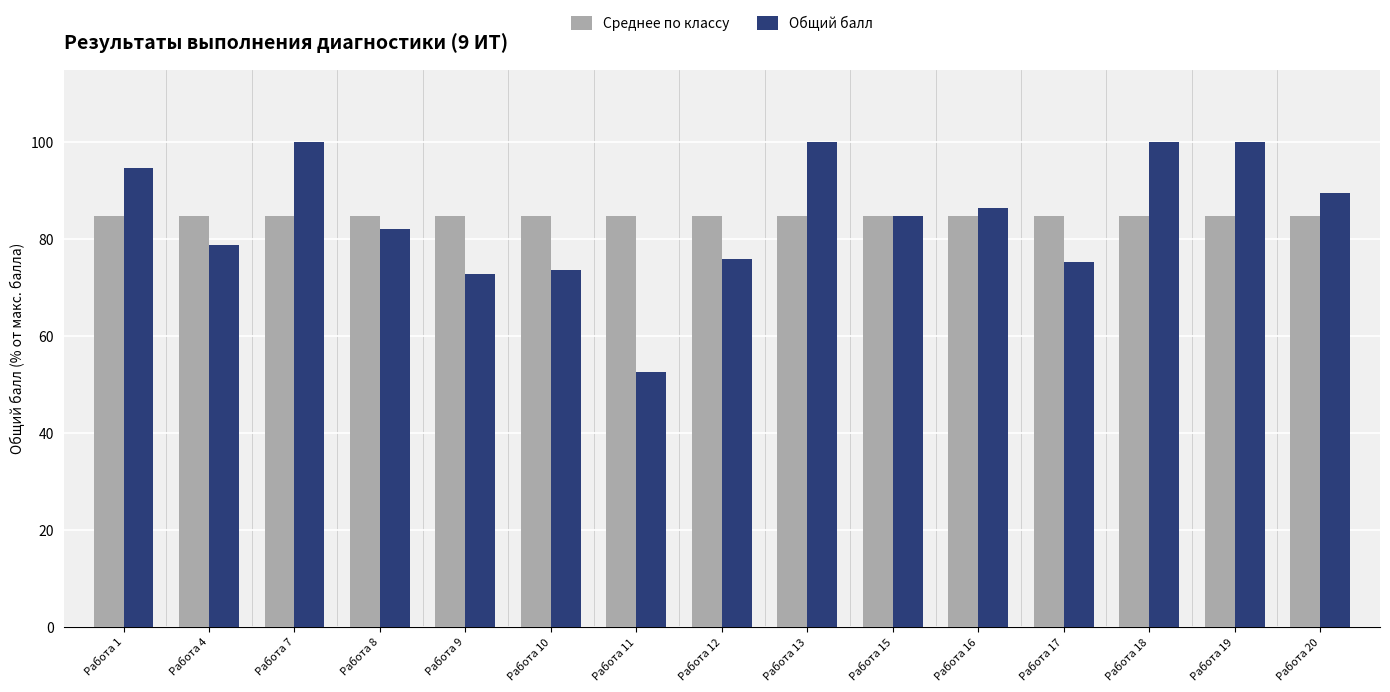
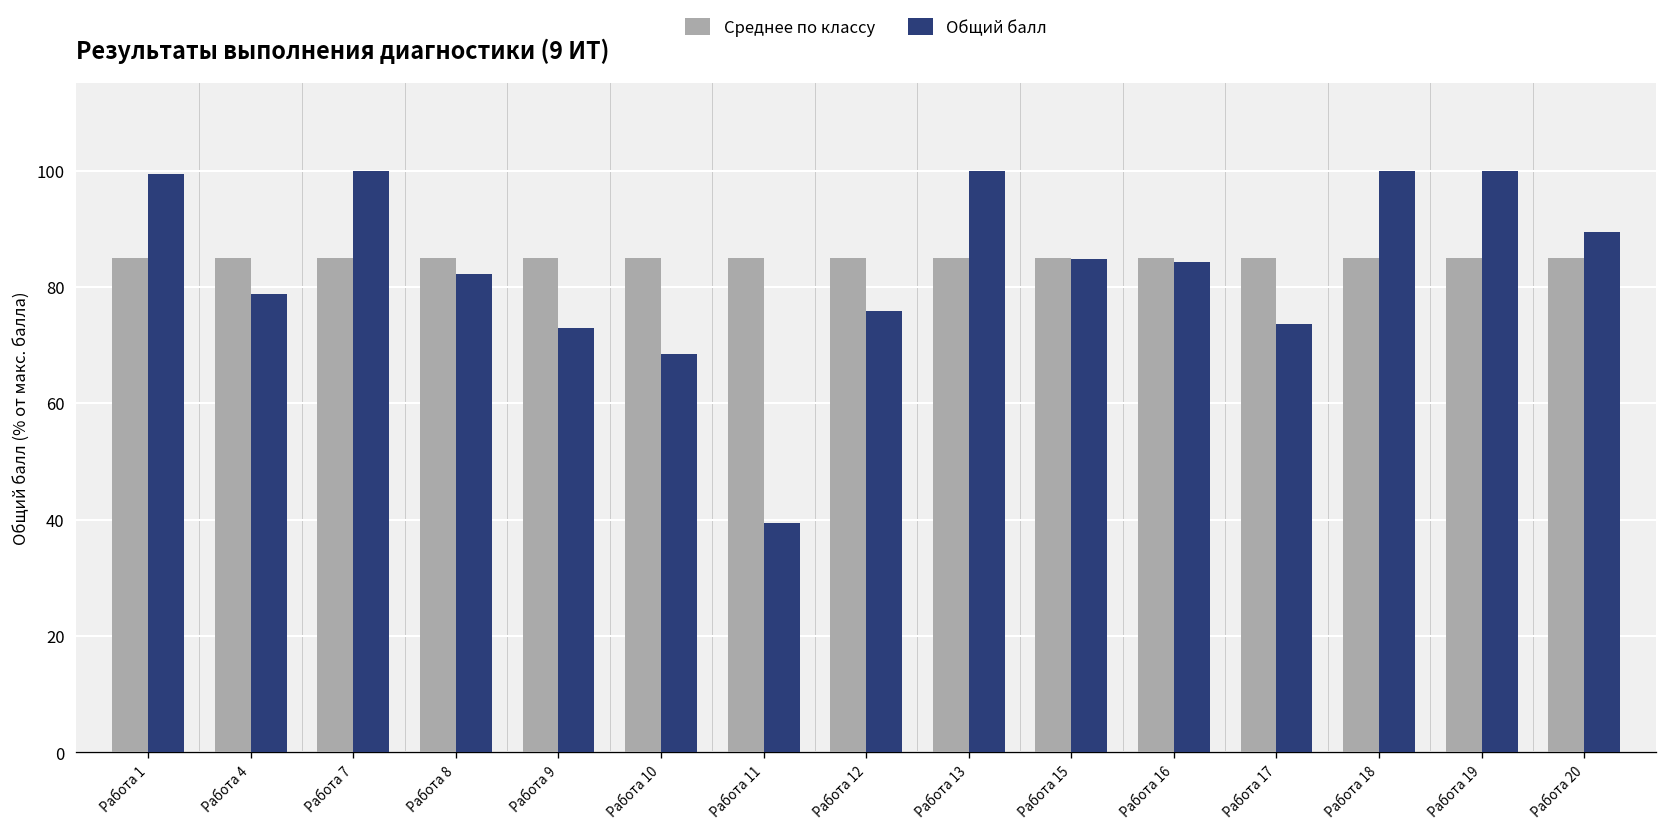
  {
    "Среднее по классу": {
      "Работа 1": 85,
      "Работа 4": 85,
      "Работа 7": 85,
      "Работа 8": 85,
      "Работа 9": 85,
      "Работа 10": 85,
      "Работа 11": 85,
      "Работа 12": 85,
      "Работа 13": 85,
      "Работа 15": 85,
      "Работа 16": 85,
      "Работа 17": 85,
      "Работа 18": 85,
      "Работа 19": 85,
      "Работа 20": 85
    },
    "Общий балл": {
-     "Работа 1": 95,
+     "Работа 1": 99,
      "Работа 4": 79,
      "Работа 7": 100,
      "Работа 8": 82,
      "Работа 9": 73,
-     "Работа 10": 74,
-     "Работа 11": 53,
+     "Работа 10": 68,
+     "Работа 11": 39,
      "Работа 12": 76,
      "Работа 13": 100,
      "Работа 15": 85,
-     "Работа 16": 87,
-     "Работа 17": 75,
+     "Работа 16": 84,
+     "Работа 17": 74,
      "Работа 18": 100,
      "Работа 19": 100,
      "Работа 20": 89
    }
  }
